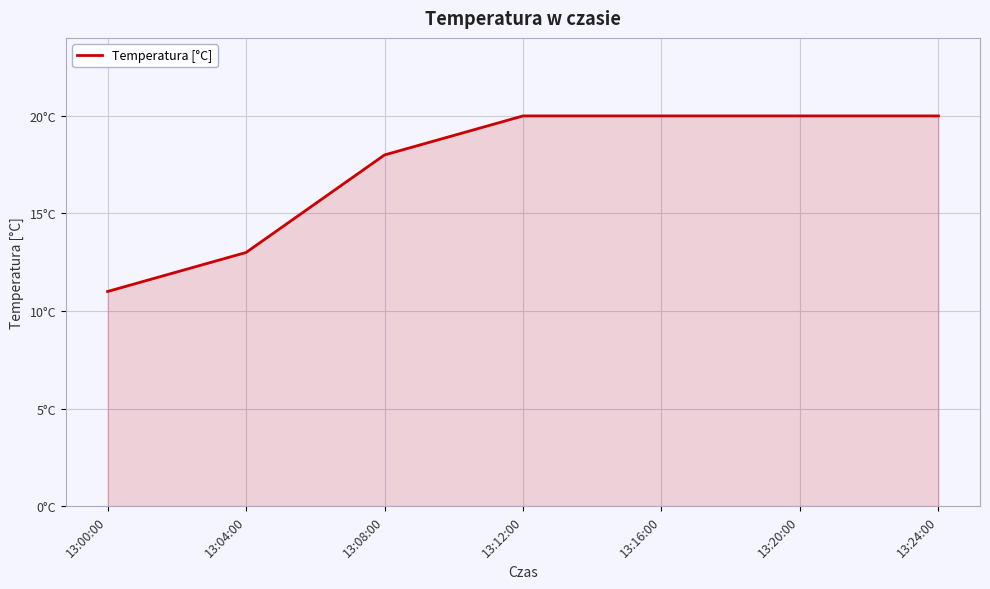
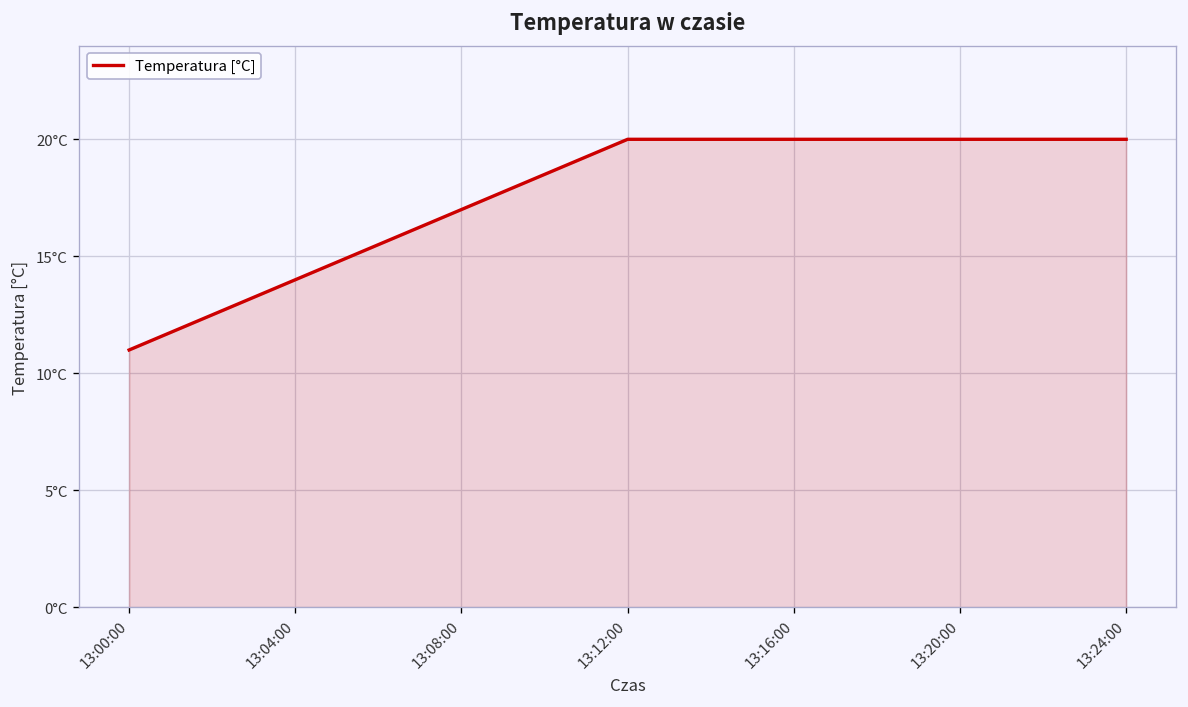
  {
    "13:00:00": "11°C",
-   "13:04:00": "13°C",
-   "13:08:00": "18°C",
+   "13:04:00": "14°C",
+   "13:08:00": "17°C",
    "13:12:00": "20°C",
    "13:16:00": "20°C",
    "13:20:00": "20°C",
    "13:24:00": "20°C"
  }
